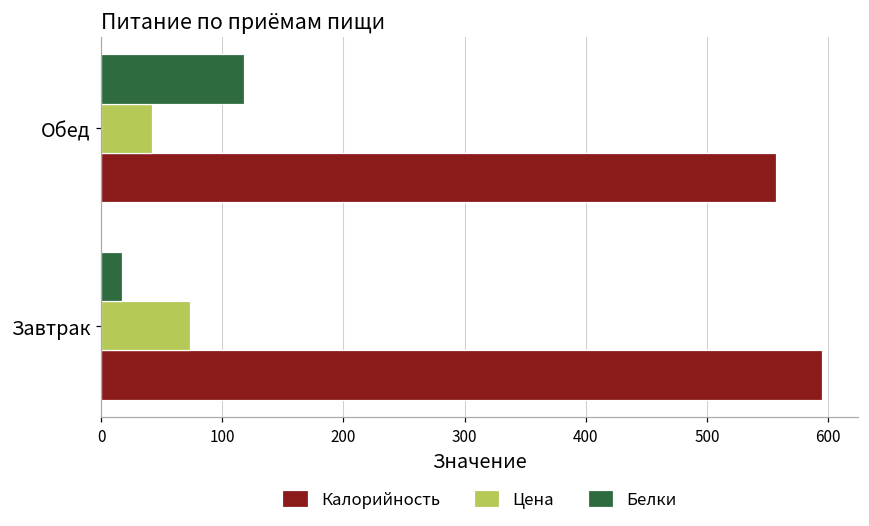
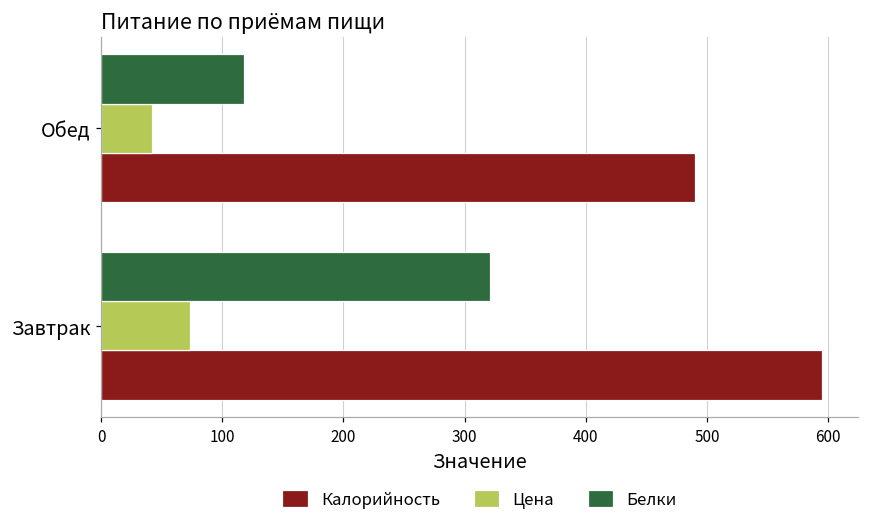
  {
    "Калорийность": {
-     "Обед": 557,
+     "Обед": 490,
      "Завтрак": 595
    },
    "Цена": {
      "Обед": 42,
      "Завтрак": 73
    },
    "Белки": {
      "Обед": 118,
-     "Завтрак": 17
+     "Завтрак": 321
    }
  }
